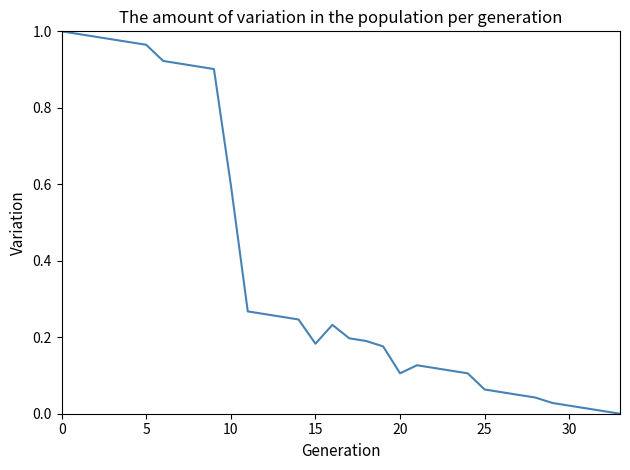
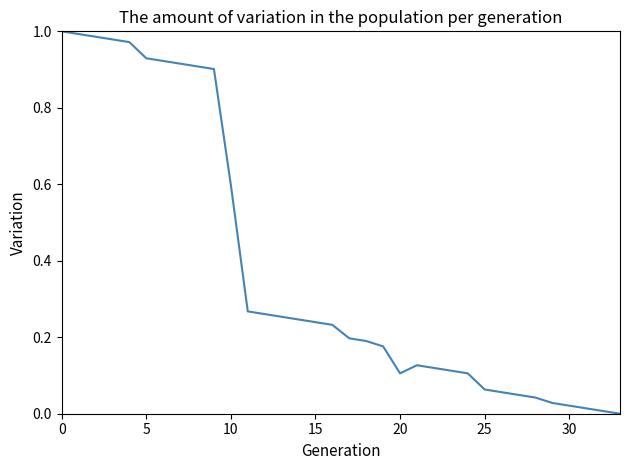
  {
    "0": 1.00,
-   "5": 0.96,
+   "5": 0.93,
    "10": 0.60,
-   "15": 0.18,
+   "15": 0.24,
    "20": 0.11,
    "25": 0.06,
    "30": 0.02
  }
